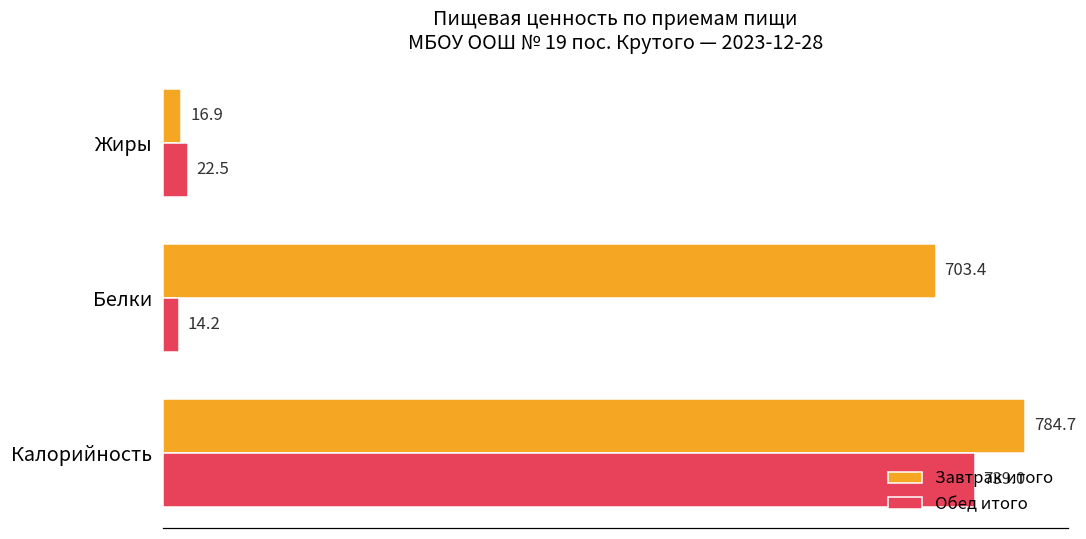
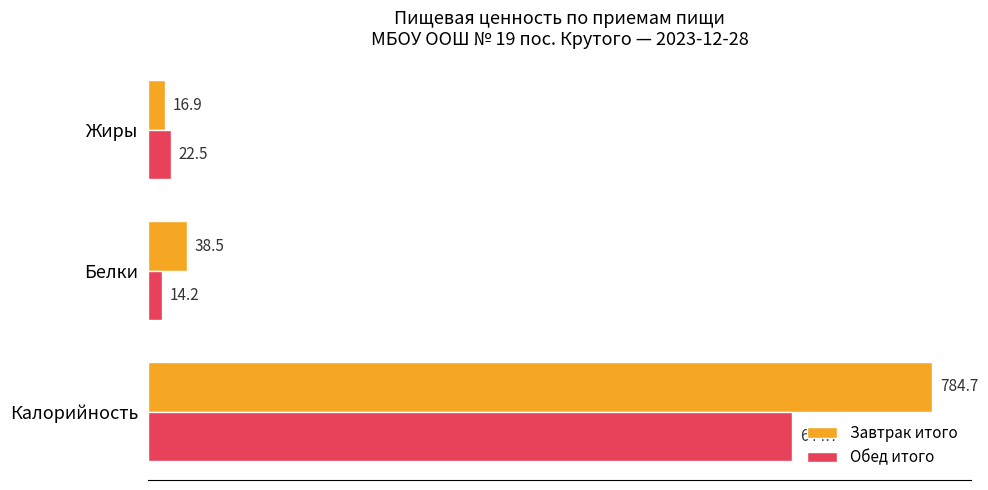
  {
    "Завтрак итого": {
      "Жиры": 16.9,
-     "Белки": 703.4,
+     "Белки": 38.5,
      "Калорийность": 784.7
    },
    "Обед итого": {
      "Жиры": 22.5,
      "Белки": 14.2,
-     "Калорийность": 739.0
+     "Калорийность": 644.7
    }
  }
